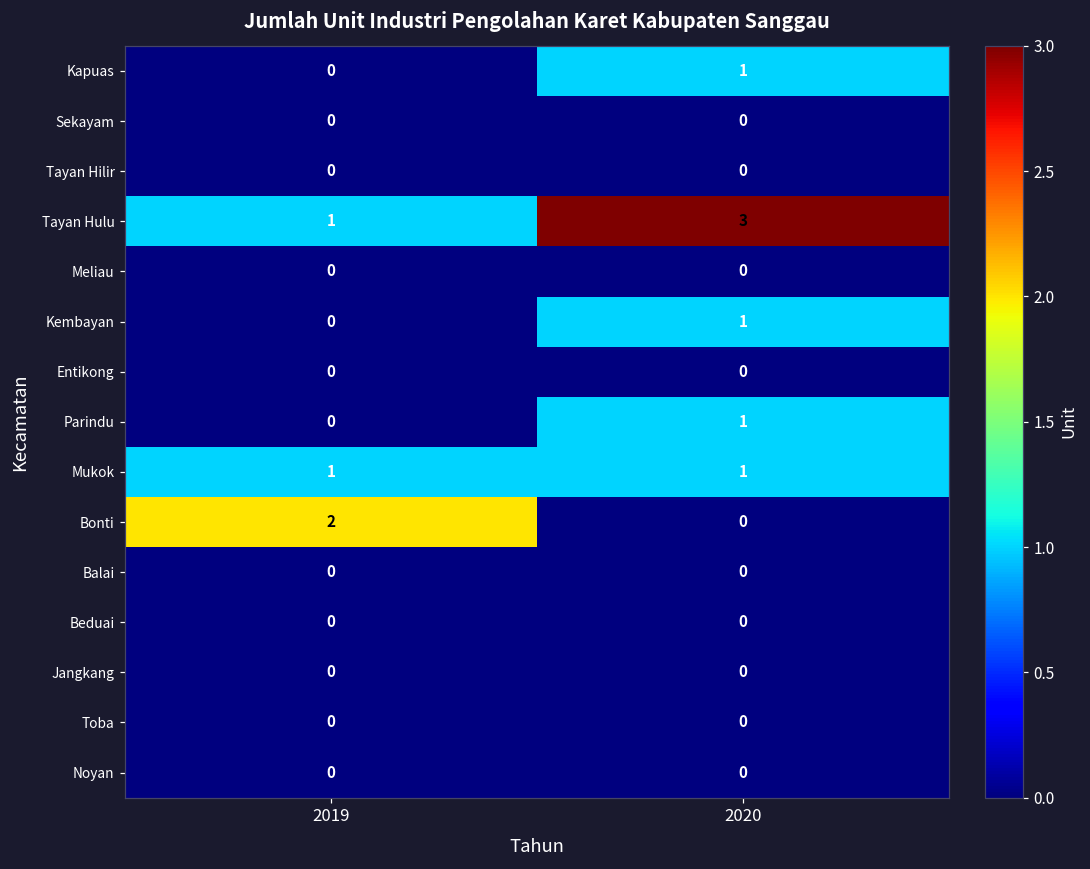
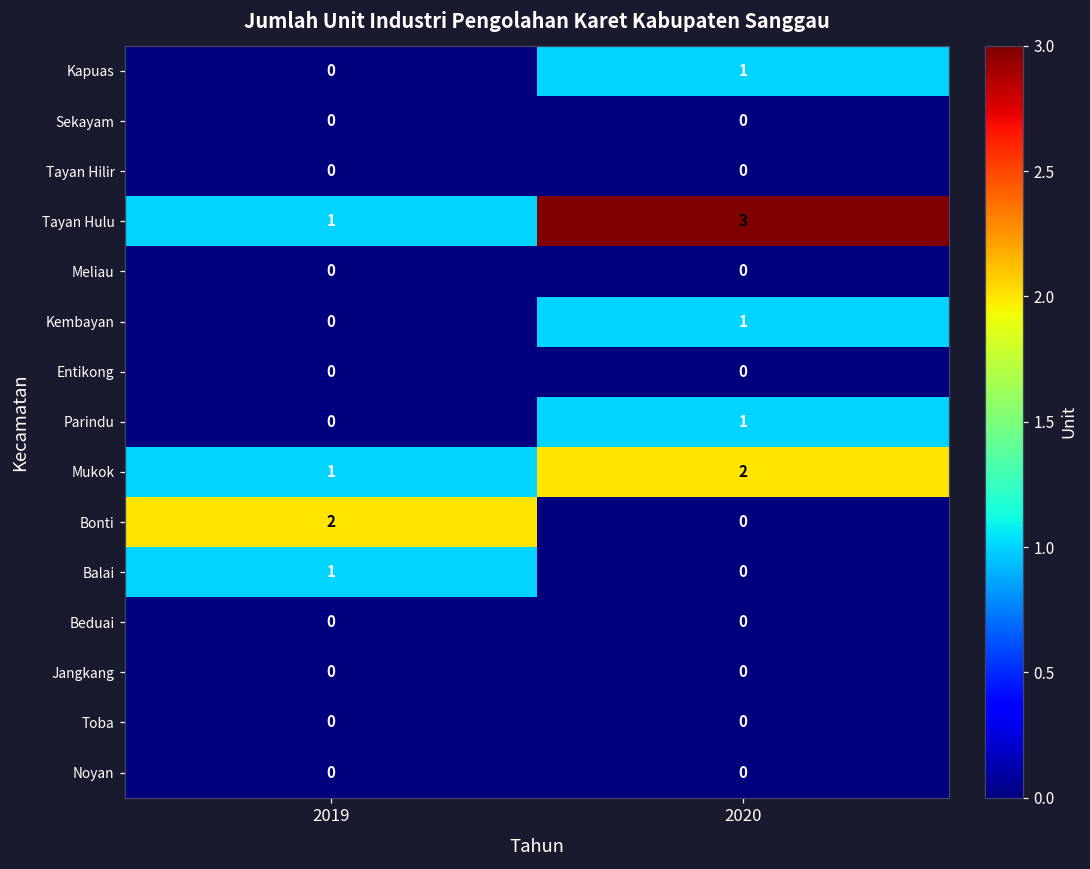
  {
    "Kapuas": {
      "2019": 0,
      "2020": 1
    },
    "Sekayam": {
      "2019": 0,
      "2020": 0
    },
    "Tayan Hilir": {
      "2019": 0,
      "2020": 0
    },
    "Tayan Hulu": {
      "2019": 1,
      "2020": 3
    },
    "Meliau": {
      "2019": 0,
      "2020": 0
    },
    "Kembayan": {
      "2019": 0,
      "2020": 1
    },
    "Entikong": {
      "2019": 0,
      "2020": 0
    },
    "Parindu": {
      "2019": 0,
      "2020": 1
    },
    "Mukok": {
      "2019": 1,
-     "2020": 1
+     "2020": 2
    },
    "Bonti": {
      "2019": 2,
      "2020": 0
    },
    "Balai": {
-     "2019": 0,
+     "2019": 1,
      "2020": 0
    },
    "Beduai": {
      "2019": 0,
      "2020": 0
    },
    "Jangkang": {
      "2019": 0,
      "2020": 0
    },
    "Toba": {
      "2019": 0,
      "2020": 0
    },
    "Noyan": {
      "2019": 0,
      "2020": 0
    }
  }
